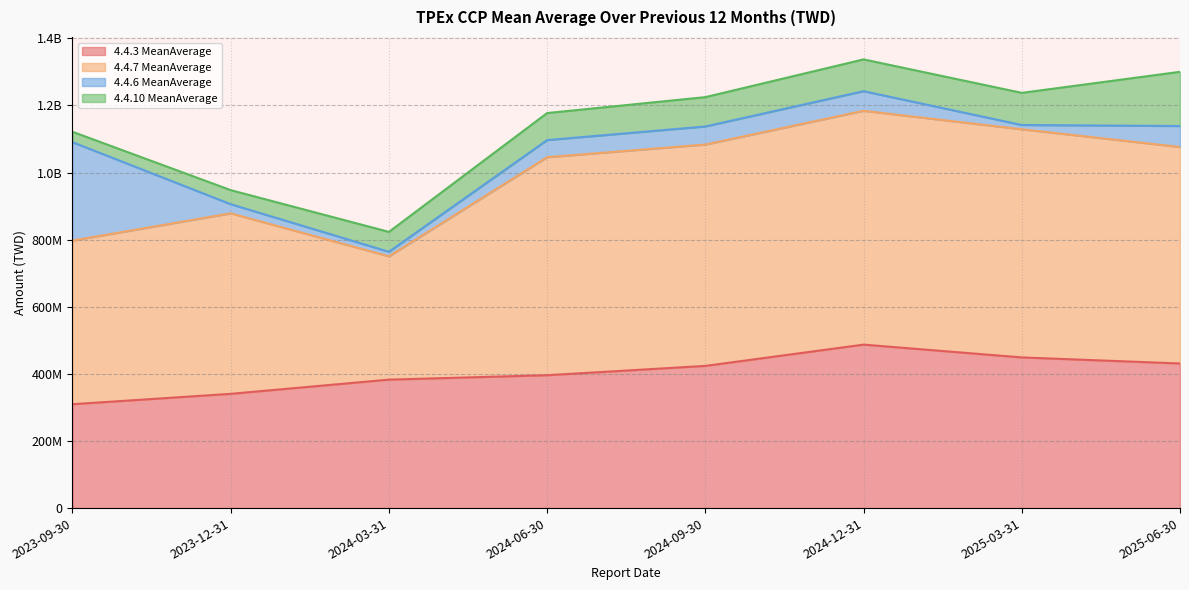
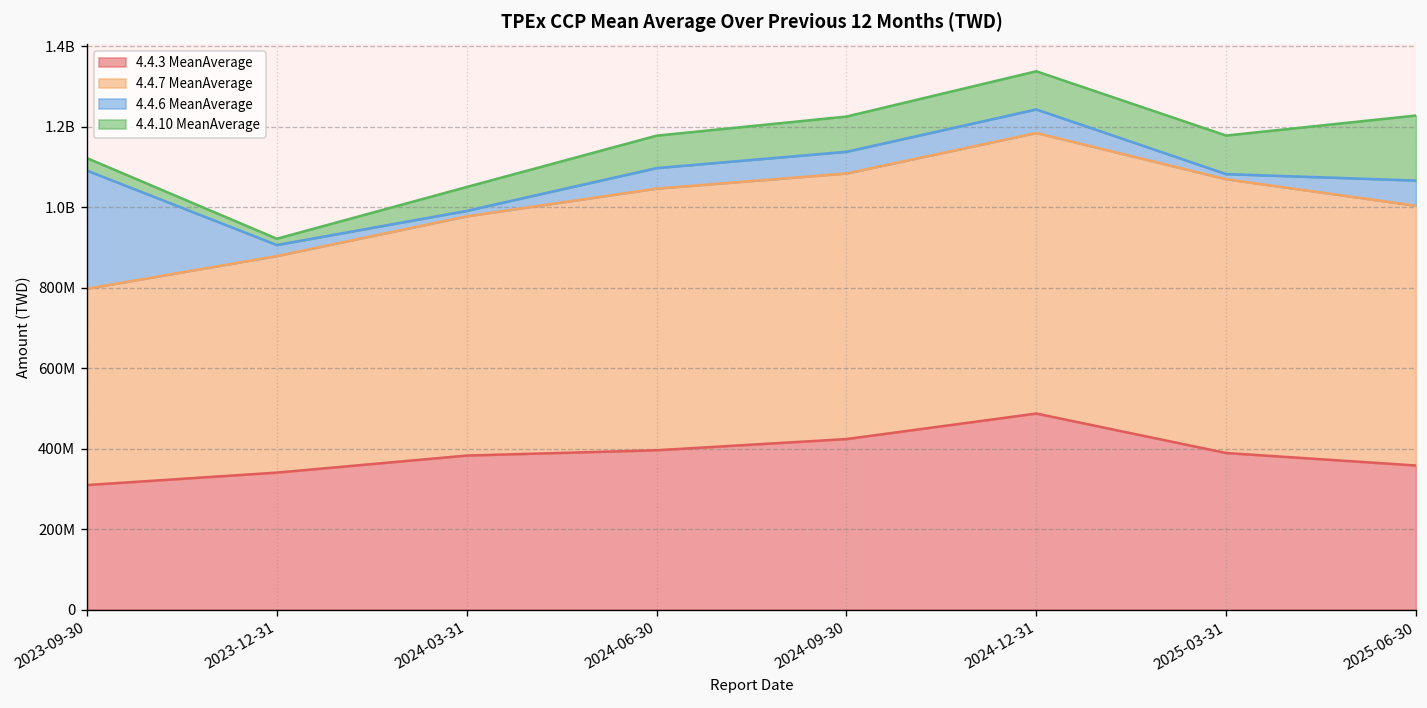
  {
    "4.4.3 MeanAverage": {
      "2023-09-30": 310000000,
      "2023-12-31": 340000000,
      "2024-03-31": 380000000,
      "2024-06-30": 400000000,
      "2024-09-30": 420000000,
      "2024-12-31": 490000000,
-     "2025-03-31": 450000000,
-     "2025-06-30": 430000000
+     "2025-03-31": 390000000,
+     "2025-06-30": 360000000
    },
    "4.4.7 MeanAverage": {
      "2023-09-30": 490000000,
      "2023-12-31": 540000000,
-     "2024-03-31": 370000000,
+     "2024-03-31": 590000000,
      "2024-06-30": 650000000,
      "2024-09-30": 660000000,
      "2024-12-31": 700000000,
      "2025-03-31": 680000000,
      "2025-06-30": 650000000
    },
    "4.4.6 MeanAverage": {
      "2023-09-30": 290000000,
      "2023-12-31": 30000000,
      "2024-03-31": 10000000,
      "2024-06-30": 50000000,
      "2024-09-30": 50000000,
      "2024-12-31": 60000000,
      "2025-03-31": 10000000,
      "2025-06-30": 60000000
    },
    "4.4.10 MeanAverage": {
      "2023-09-30": 30000000,
-     "2023-12-31": 40000000,
+     "2023-12-31": 20000000,
      "2024-03-31": 60000000,
      "2024-06-30": 80000000,
      "2024-09-30": 90000000,
      "2024-12-31": 90000000,
      "2025-03-31": 100000000,
      "2025-06-30": 160000000
    }
  }
